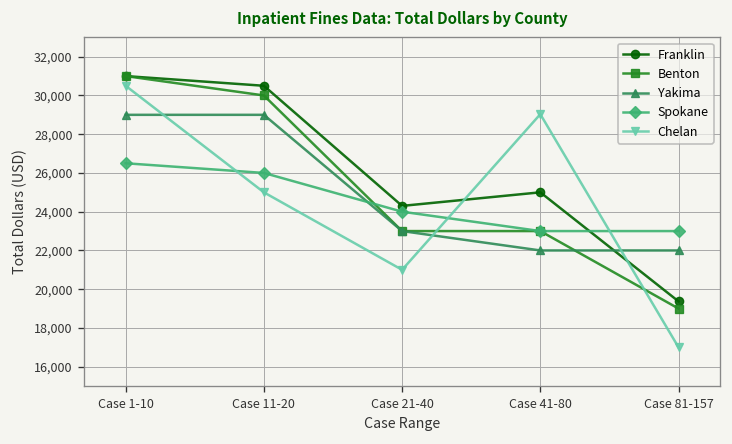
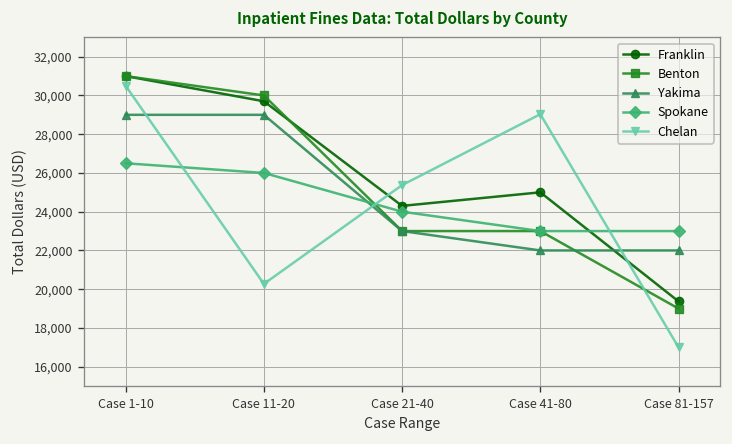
  {
    "Franklin": {
-     "Case 11-20": "30,500",
+     "Case 11-20": "29,700",
      "Case 21-40": "24,300",
      "Case 41-80": "25,000",
      "Case 81-157": "19,400"
    },
    "Chelan": {
      "Case 1-10": "30,500",
-     "Case 11-20": "25,000",
-     "Case 21-40": "21,000",
+     "Case 11-20": "20,300",
+     "Case 21-40": "25,400",
      "Case 41-80": "29,000",
      "Case 81-157": "17,000"
    }
  }
